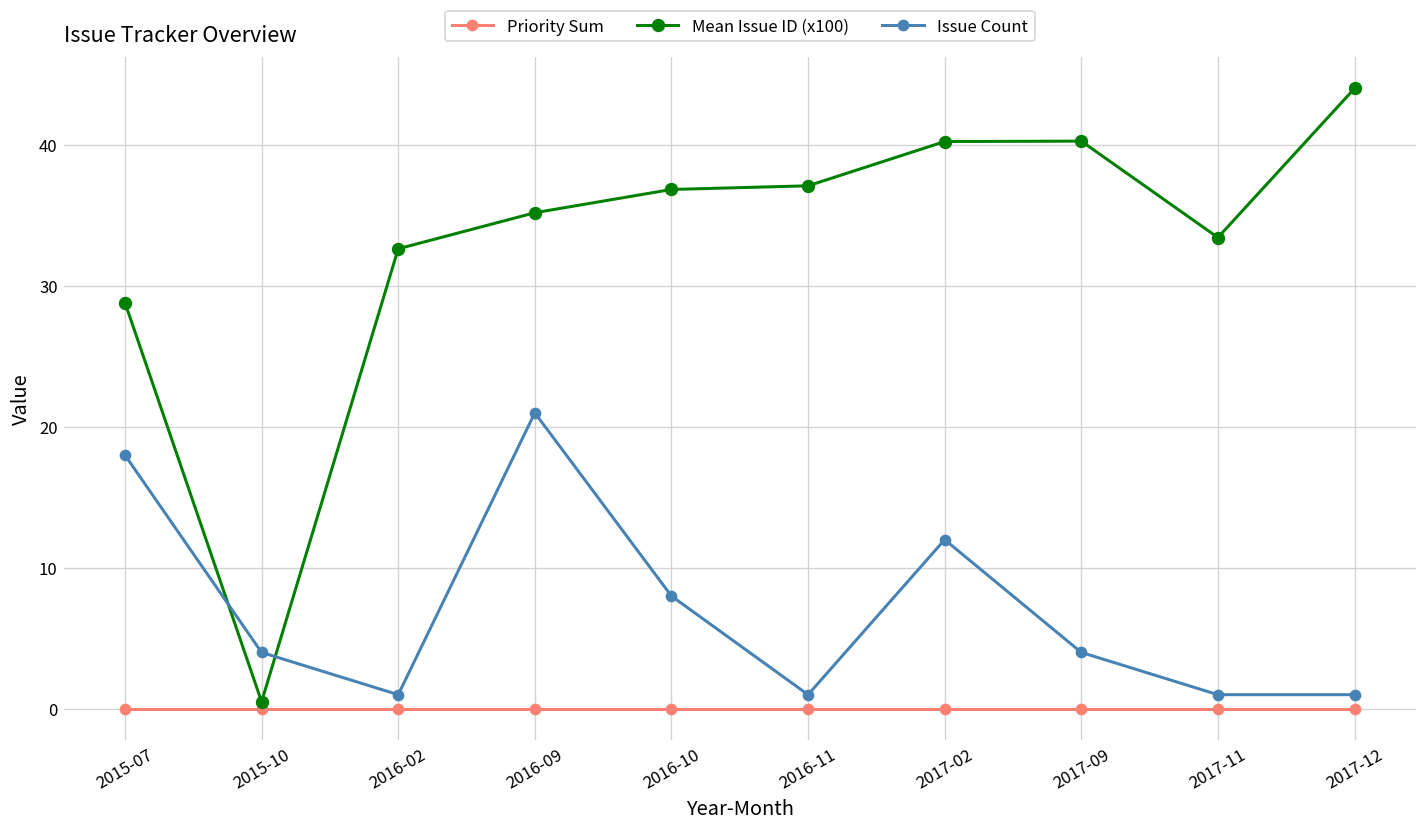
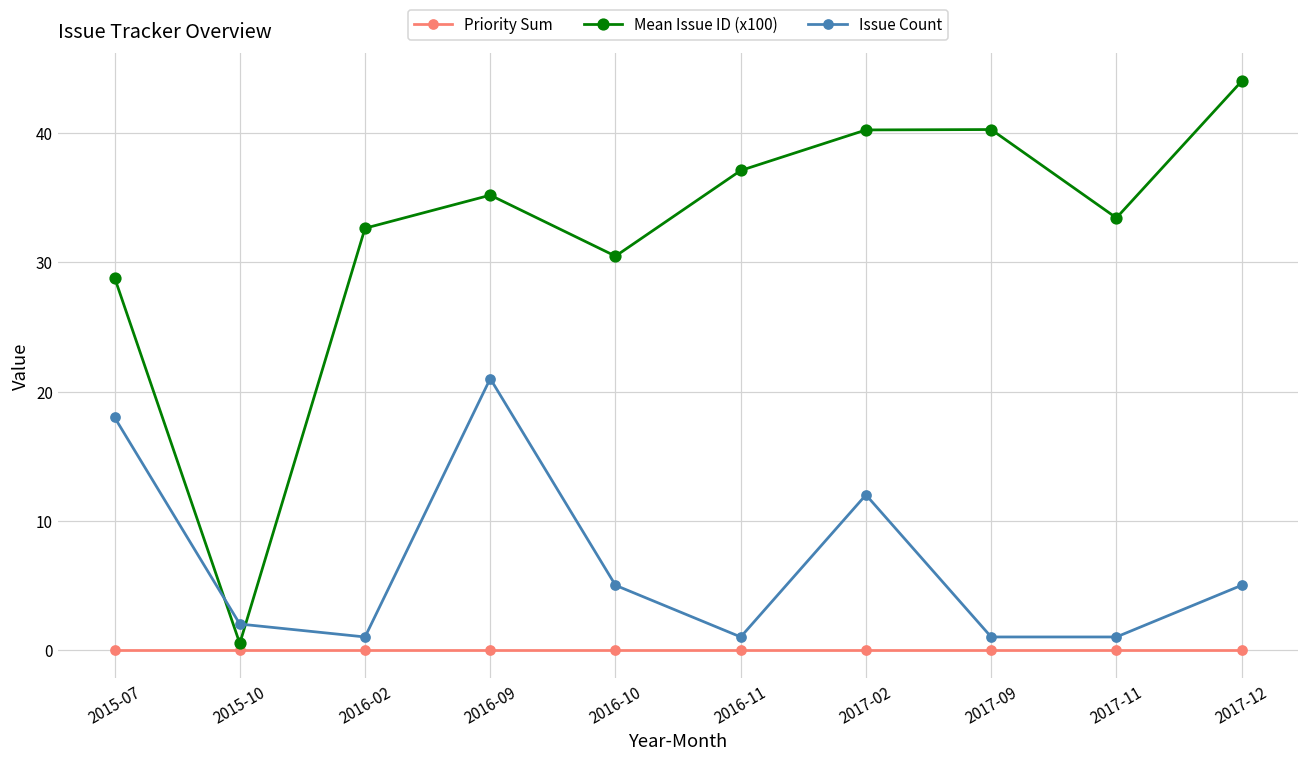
  {
    "Priority Sum": {
      "2015-07": 0.0,
      "2015-10": 0.0,
      "2016-02": 0.0,
      "2016-09": 0.0,
      "2016-10": 0.0,
      "2016-11": 0.0,
      "2017-02": 0.0,
      "2017-09": 0.0,
      "2017-11": 0.0,
      "2017-12": 0.0
    },
    "Mean Issue ID (x100)": {
      "2015-07": 28.8,
      "2015-10": 0.5,
      "2016-02": 32.6,
      "2016-09": 35.2,
-     "2016-10": 36.9,
+     "2016-10": 30.5,
      "2016-11": 37.1,
      "2017-02": 40.3,
      "2017-09": 40.3,
      "2017-11": 33.4,
      "2017-12": 44.0
    },
    "Issue Count": {
      "2015-07": 18,
-     "2015-10": 4,
+     "2015-10": 2,
      "2016-02": 1,
      "2016-09": 21,
-     "2016-10": 8,
+     "2016-10": 5,
      "2016-11": 1,
      "2017-02": 12,
-     "2017-09": 4,
+     "2017-09": 1,
      "2017-11": 1,
-     "2017-12": 1
+     "2017-12": 5
    }
  }
